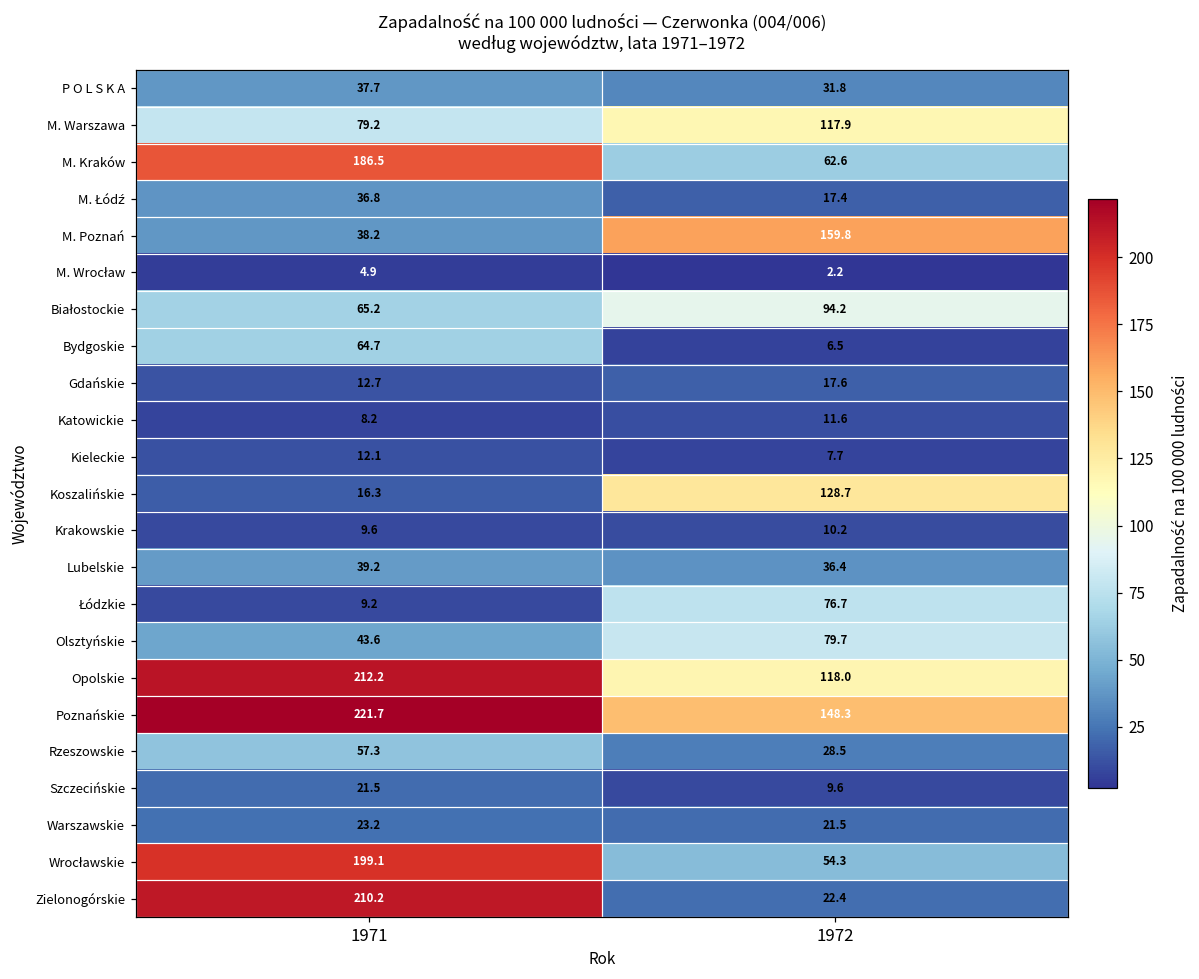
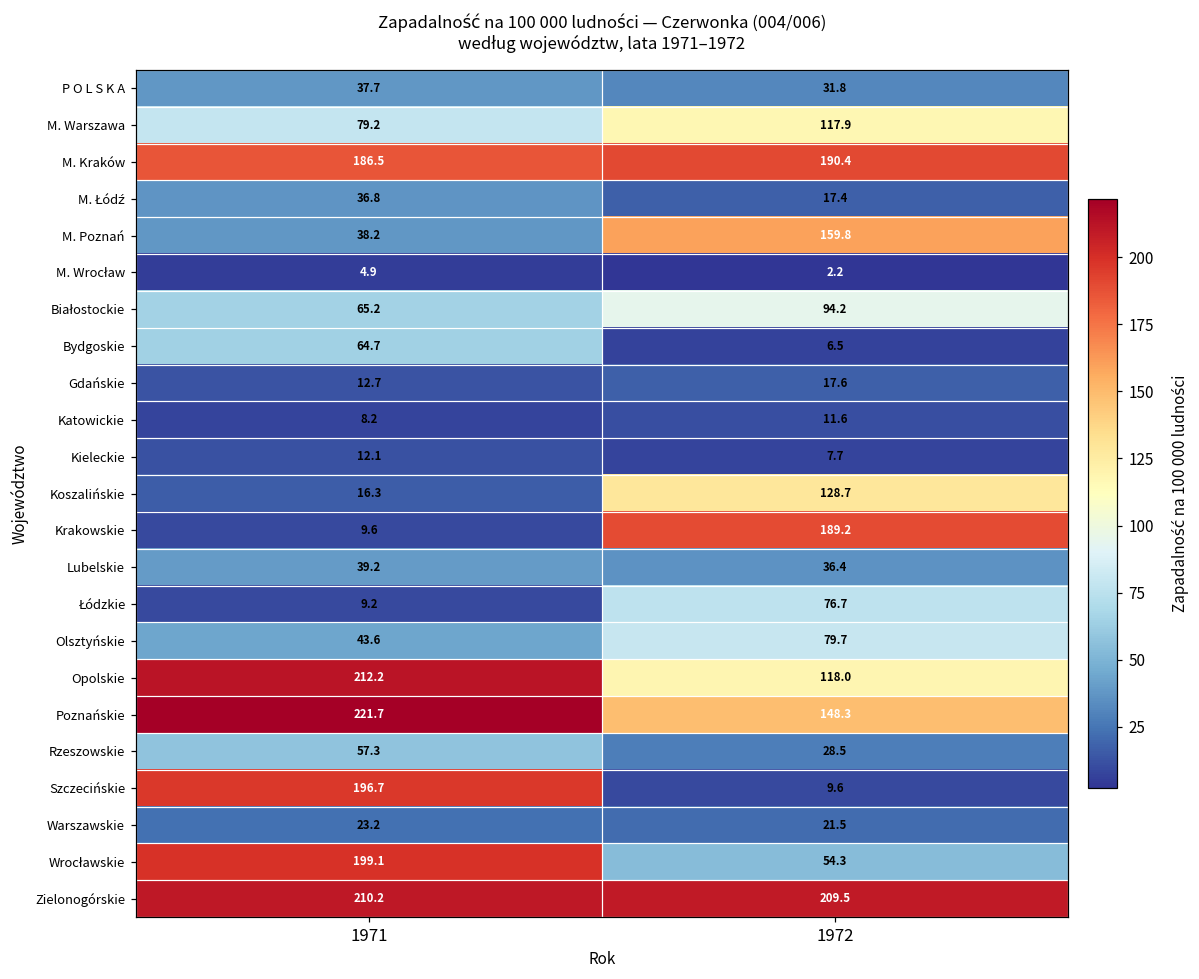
  {
    "P O L S K A": {
      "1971": 37.7,
      "1972": 31.8
    },
    "M. Warszawa": {
      "1971": 79.2,
      "1972": 117.9
    },
    "M. Kraków": {
      "1971": 186.5,
-     "1972": 62.6
+     "1972": 190.4
    },
    "M. Łódź": {
      "1971": 36.8,
      "1972": 17.4
    },
    "M. Poznań": {
      "1971": 38.2,
      "1972": 159.8
    },
    "M. Wrocław": {
      "1971": 4.9,
      "1972": 2.2
    },
    "Białostockie": {
      "1971": 65.2,
      "1972": 94.2
    },
    "Bydgoskie": {
      "1971": 64.7,
      "1972": 6.5
    },
    "Gdańskie": {
      "1971": 12.7,
      "1972": 17.6
    },
    "Katowickie": {
      "1971": 8.2,
      "1972": 11.6
    },
    "Kieleckie": {
      "1971": 12.1,
      "1972": 7.7
    },
    "Koszalińskie": {
      "1971": 16.3,
      "1972": 128.7
    },
    "Krakowskie": {
      "1971": 9.6,
-     "1972": 10.2
+     "1972": 189.2
    },
    "Lubelskie": {
      "1971": 39.2,
      "1972": 36.4
    },
    "Łódzkie": {
      "1971": 9.2,
      "1972": 76.7
    },
    "Olsztyńskie": {
      "1971": 43.6,
      "1972": 79.7
    },
    "Opolskie": {
      "1971": 212.2,
      "1972": 118.0
    },
    "Poznańskie": {
      "1971": 221.7,
      "1972": 148.3
    },
    "Rzeszowskie": {
      "1971": 57.3,
      "1972": 28.5
    },
    "Szczecińskie": {
-     "1971": 21.5,
+     "1971": 196.7,
      "1972": 9.6
    },
    "Warszawskie": {
      "1971": 23.2,
      "1972": 21.5
    },
    "Wrocławskie": {
      "1971": 199.1,
      "1972": 54.3
    },
    "Zielonogórskie": {
      "1971": 210.2,
-     "1972": 22.4
+     "1972": 209.5
    }
  }
